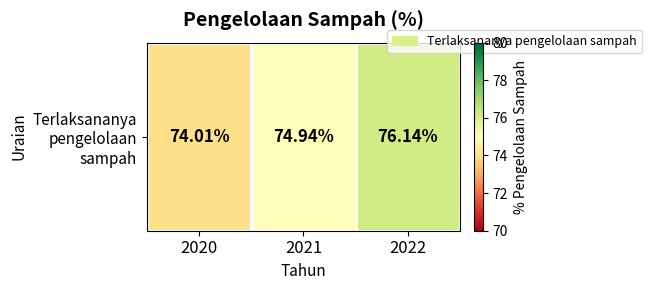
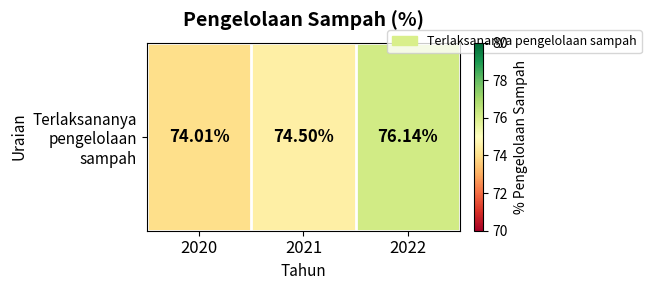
  {
    "Terlaksananya pengelolaan sampah": {
      "2020": "74.01%",
-     "2021": "74.94%",
+     "2021": "74.50%",
      "2022": "76.14%"
    }
  }
